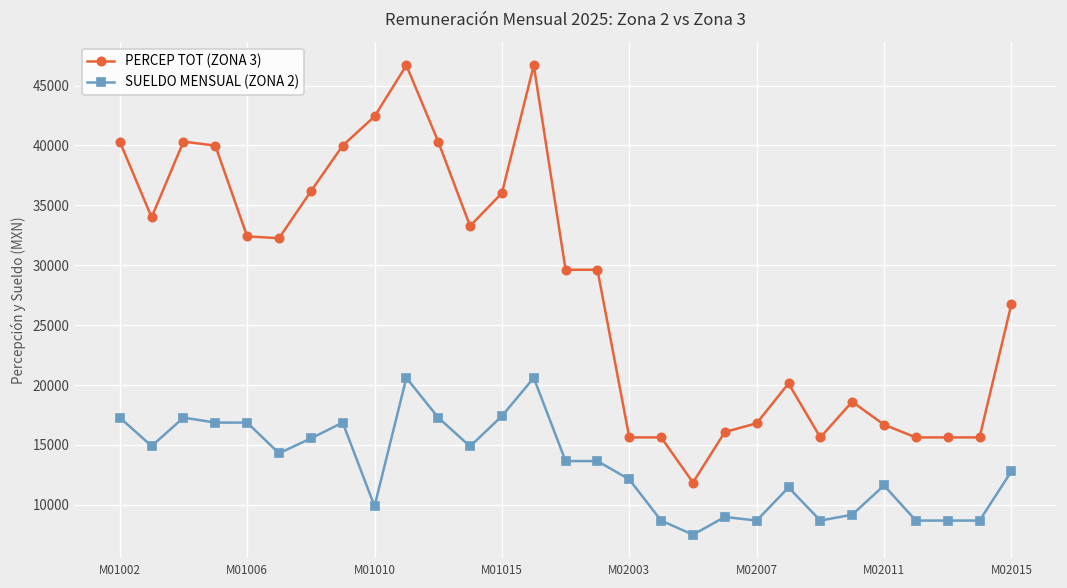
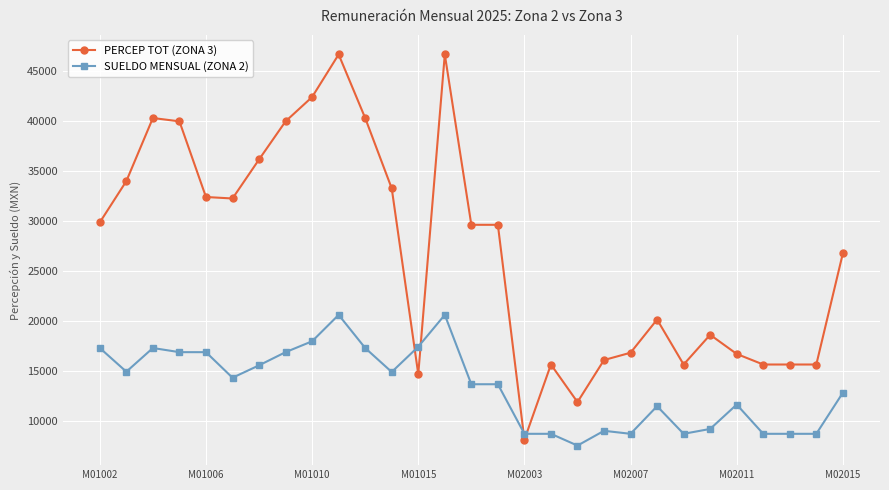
  {
    "PERCEP TOT (ZONA 3)": {
-     "M01002": 40000,
+     "M01002": 30000,
      "M01006": 32000,
      "M01010": 42000,
-     "M01015": 36000,
-     "M02003": 16000,
+     "M01015": 15000,
+     "M02003": 8000,
      "M02007": 17000,
      "M02011": 17000,
      "M02015": 27000
    },
    "SUELDO MENSUAL (ZONA 2)": {
      "M01002": 17000,
      "M01006": 17000,
-     "M01010": 10000,
+     "M01010": 18000,
      "M01015": 17000,
-     "M02003": 12000,
+     "M02003": 9000,
      "M02007": 9000,
      "M02011": 12000,
      "M02015": 13000
    }
  }
